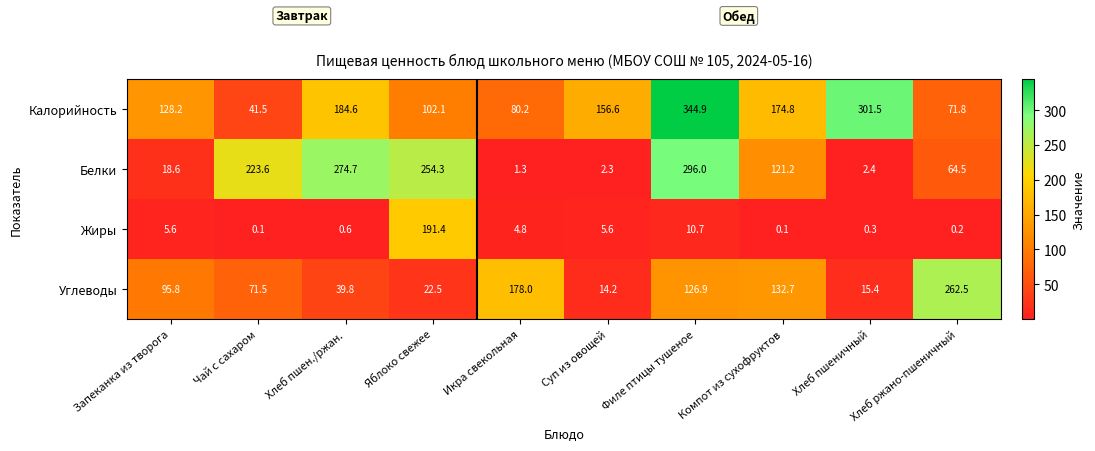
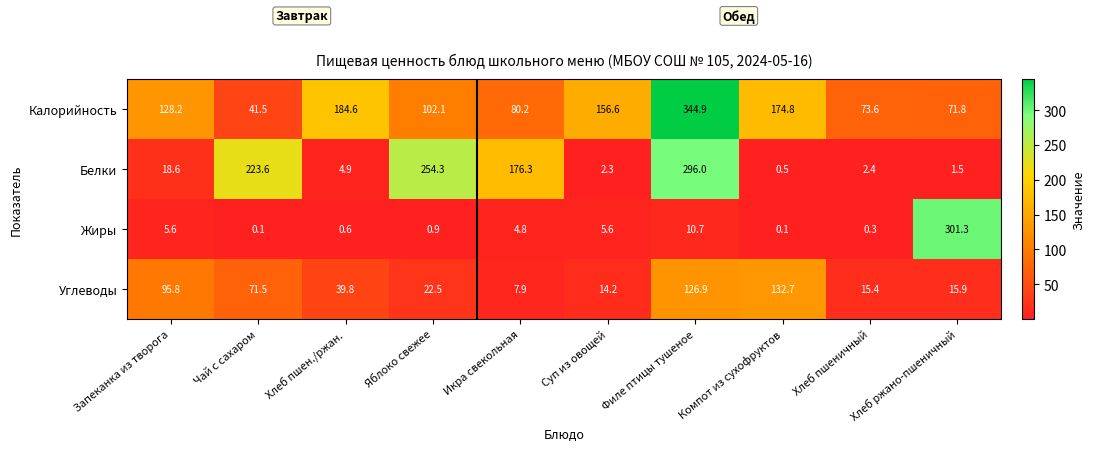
  {
    "Калорийность": {
      "Запеканка из творога": 128.2,
      "Чай с сахаром": 41.5,
      "Хлеб пшен./ржан.": 184.6,
      "Яблоко свежее": 102.1,
      "Икра свекольная": 80.2,
      "Суп из овощей": 156.6,
      "Филе птицы тушеное": 344.9,
      "Компот из сухофруктов": 174.8,
-     "Хлеб пшеничный": 301.5,
+     "Хлеб пшеничный": 73.6,
      "Хлеб ржано-пшеничный": 71.8
    },
    "Белки": {
      "Запеканка из творога": 18.6,
      "Чай с сахаром": 223.6,
-     "Хлеб пшен./ржан.": 274.7,
+     "Хлеб пшен./ржан.": 4.9,
      "Яблоко свежее": 254.3,
-     "Икра свекольная": 1.3,
+     "Икра свекольная": 176.3,
      "Суп из овощей": 2.3,
      "Филе птицы тушеное": 296.0,
-     "Компот из сухофруктов": 121.2,
+     "Компот из сухофруктов": 0.5,
      "Хлеб пшеничный": 2.4,
-     "Хлеб ржано-пшеничный": 64.5
+     "Хлеб ржано-пшеничный": 1.5
    },
    "Жиры": {
      "Запеканка из творога": 5.6,
      "Чай с сахаром": 0.1,
      "Хлеб пшен./ржан.": 0.6,
-     "Яблоко свежее": 191.4,
+     "Яблоко свежее": 0.9,
      "Икра свекольная": 4.8,
      "Суп из овощей": 5.6,
      "Филе птицы тушеное": 10.7,
      "Компот из сухофруктов": 0.1,
      "Хлеб пшеничный": 0.3,
-     "Хлеб ржано-пшеничный": 0.2
+     "Хлеб ржано-пшеничный": 301.3
    },
    "Углеводы": {
      "Запеканка из творога": 95.8,
      "Чай с сахаром": 71.5,
      "Хлеб пшен./ржан.": 39.8,
      "Яблоко свежее": 22.5,
-     "Икра свекольная": 178.0,
+     "Икра свекольная": 7.9,
      "Суп из овощей": 14.2,
      "Филе птицы тушеное": 126.9,
      "Компот из сухофруктов": 132.7,
      "Хлеб пшеничный": 15.4,
-     "Хлеб ржано-пшеничный": 262.5
+     "Хлеб ржано-пшеничный": 15.9
    }
  }
